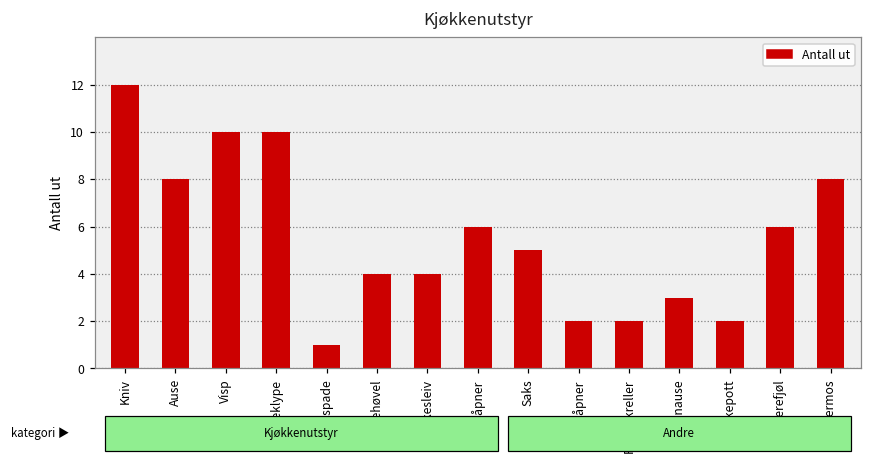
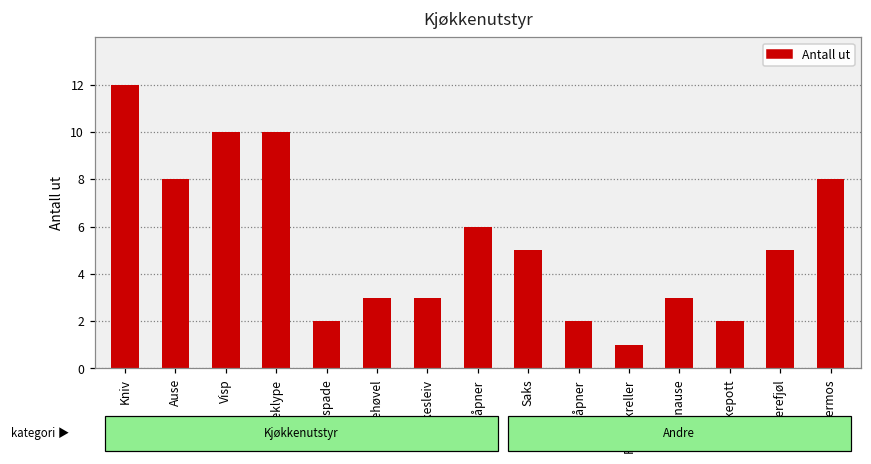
  {
    "Kniv": 12,
    "Ause": 8,
    "Visp": 10,
    "Pølseklype": 10,
-   "Stekespade": 1,
-   "Ostehøvel": 4,
-   "Fiskesleiv": 4,
+   "Stekespade": 2,
+   "Ostehøvel": 3,
+   "Fiskesleiv": 3,
    "Brusåpner": 6,
    "Saks": 5,
    "Boksåpner": 2,
-   "Potetskreller": 2,
+   "Potetskreller": 1,
    "Vannause": 3,
    "Slikkepott": 2,
-   "Skjærefjøl": 6,
+   "Skjærefjøl": 5,
    "Thermos": 8
  }
